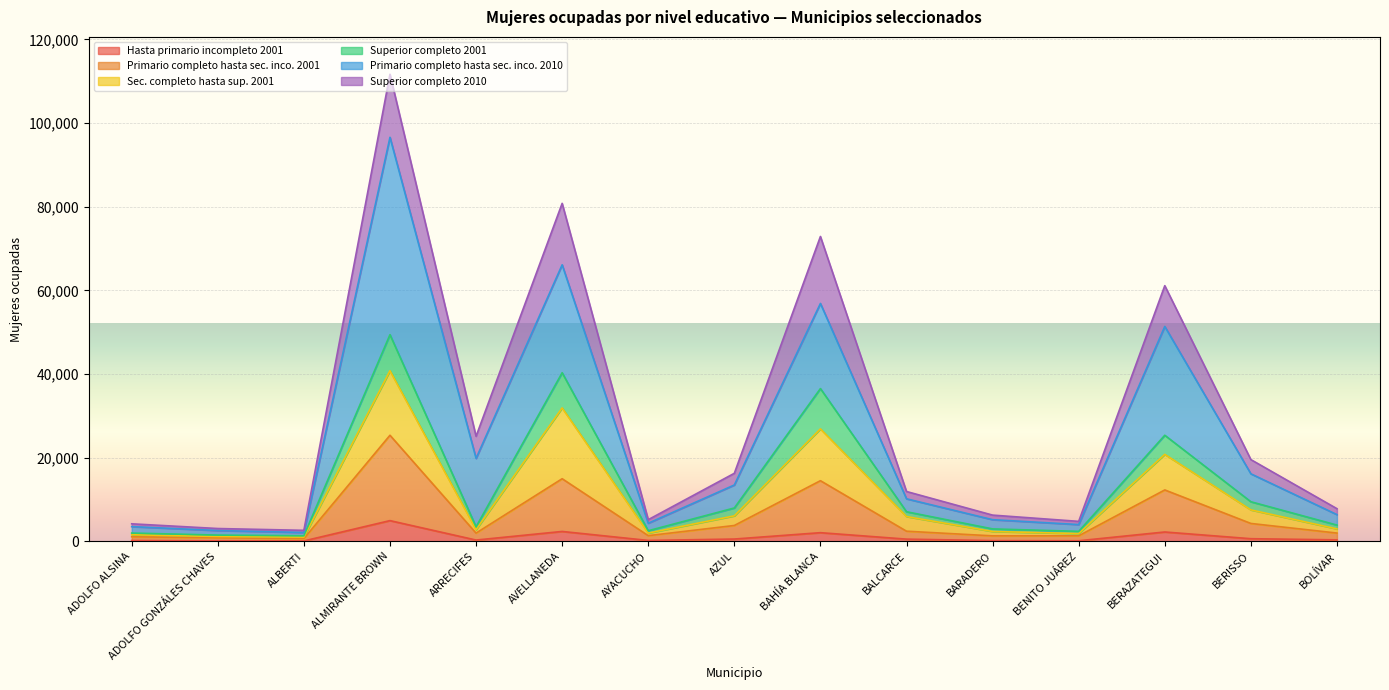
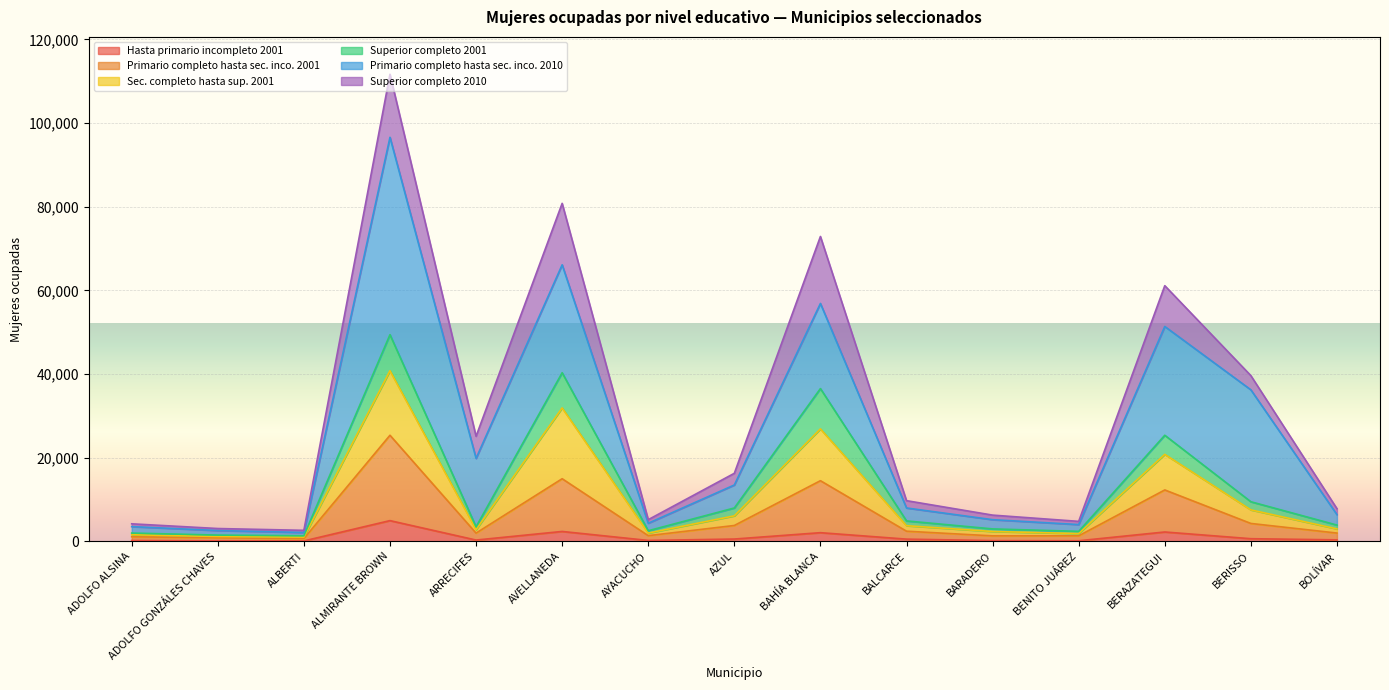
  {
    "Sec. completo hasta sup. 2001": {
      "ALMIRANTE BROWN": "15,000",
      "ARRECIFES": "1,000",
      "AVELLANEDA": "17,000",
      "AZUL": "2,000",
      "BAHÍA BLANCA": "12,000",
-     "BALCARCE": "4,000",
+     "BALCARCE": "1,000",
      "BARADERO": "1,000",
      "BERAZATEGUI": "9,000",
      "BERISSO": "3,000",
      "BOLÍVAR": "1,000"
    },
    "Superior completo 2001": {
      "ALMIRANTE BROWN": "9,000",
      "ARRECIFES": "1,000",
      "AVELLANEDA": "8,000",
      "AZUL": "2,000",
      "BAHÍA BLANCA": "10,000",
      "BALCARCE": "1,000",
      "BARADERO": "1,000",
      "BERAZATEGUI": "5,000",
      "BERISSO": "2,000",
      "BOLÍVAR": "1,000"
    },
    "Primario completo hasta sec. inco. 2010": {
      "ADOLFO ALSINA": "2,000",
      "ALMIRANTE BROWN": "47,000",
      "ARRECIFES": "16,000",
      "AVELLANEDA": "26,000",
      "AYACUCHO": "2,000",
      "AZUL": "5,000",
      "BAHÍA BLANCA": "20,000",
      "BALCARCE": "3,000",
      "BARADERO": "2,000",
      "BENITO JUÁREZ": "2,000",
      "BERAZATEGUI": "26,000",
-     "BERISSO": "7,000",
+     "BERISSO": "27,000",
      "BOLÍVAR": "3,000"
    },
    "Superior completo 2010": {
      "ADOLFO ALSINA": "1,000",
      "ARRECIFES": "5,000",
      "AVELLANEDA": "15,000",
      "AYACUCHO": "1,000",
      "AZUL": "3,000",
      "BAHÍA BLANCA": "16,000",
      "BALCARCE": "2,000",
      "BARADERO": "1,000",
      "BENITO JUÁREZ": "1,000",
      "BERAZATEGUI": "10,000",
      "BERISSO": "3,000",
      "BOLÍVAR": "1,000"
    }
  }
